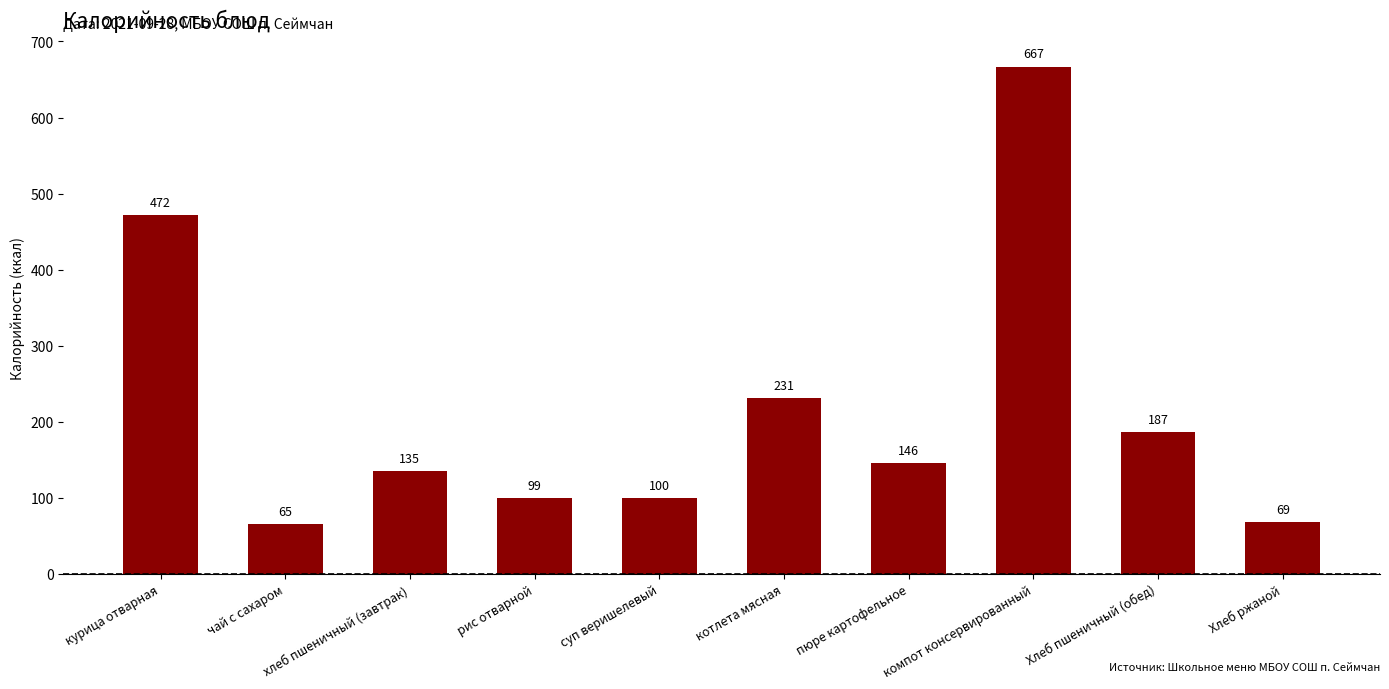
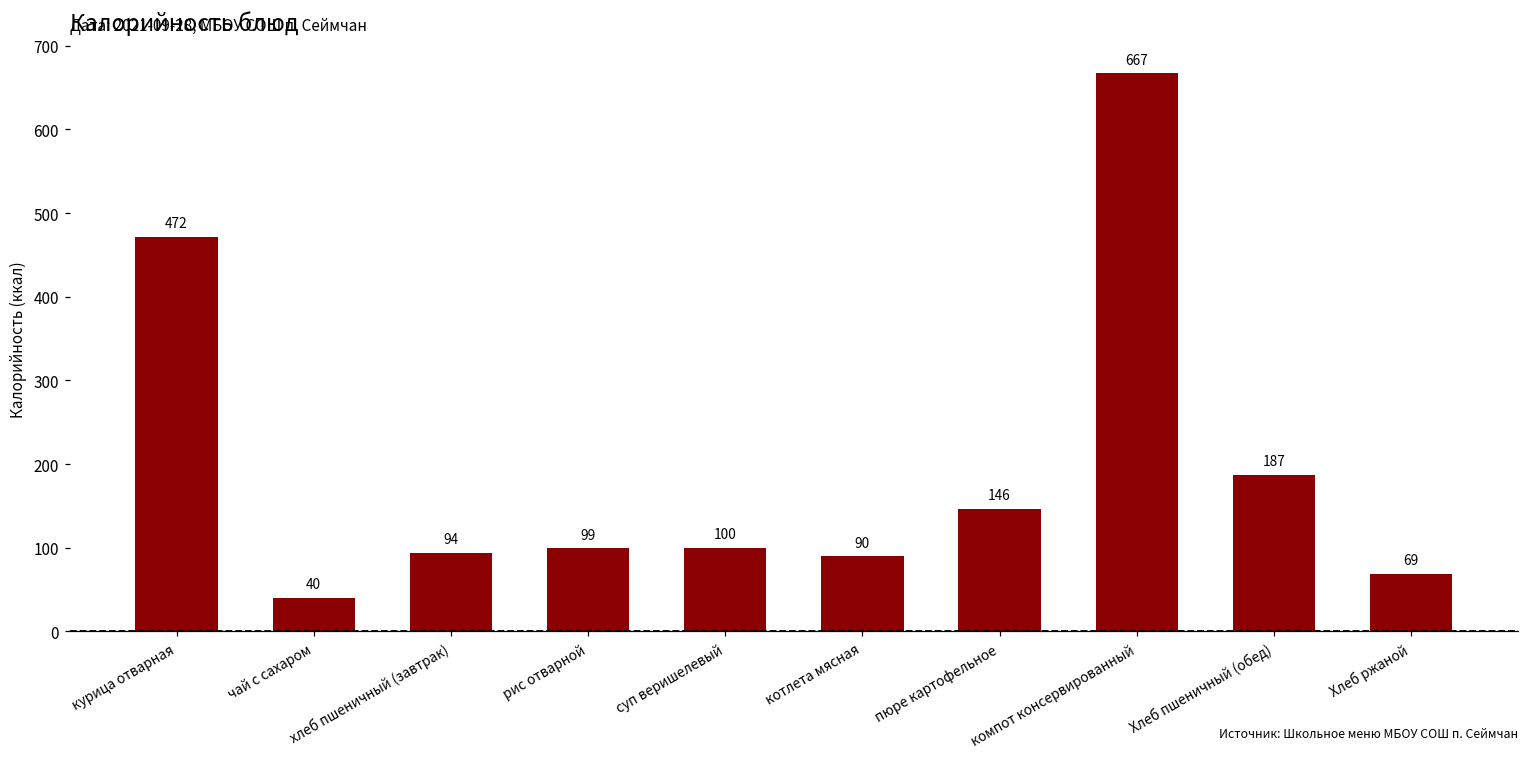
  {
    "курица отварная": 472,
-   "чай с сахаром": 65,
-   "хлеб пшеничный (завтрак)": 135,
+   "чай с сахаром": 40,
+   "хлеб пшеничный (завтрак)": 94,
    "рис отварной": 99,
    "суп веришелевый": 100,
-   "котлета мясная": 231,
+   "котлета мясная": 90,
    "пюре картофельное": 146,
    "компот консервированный": 667,
    "Хлеб пшеничный (обед)": 187,
    "Хлеб ржаной": 69
  }
